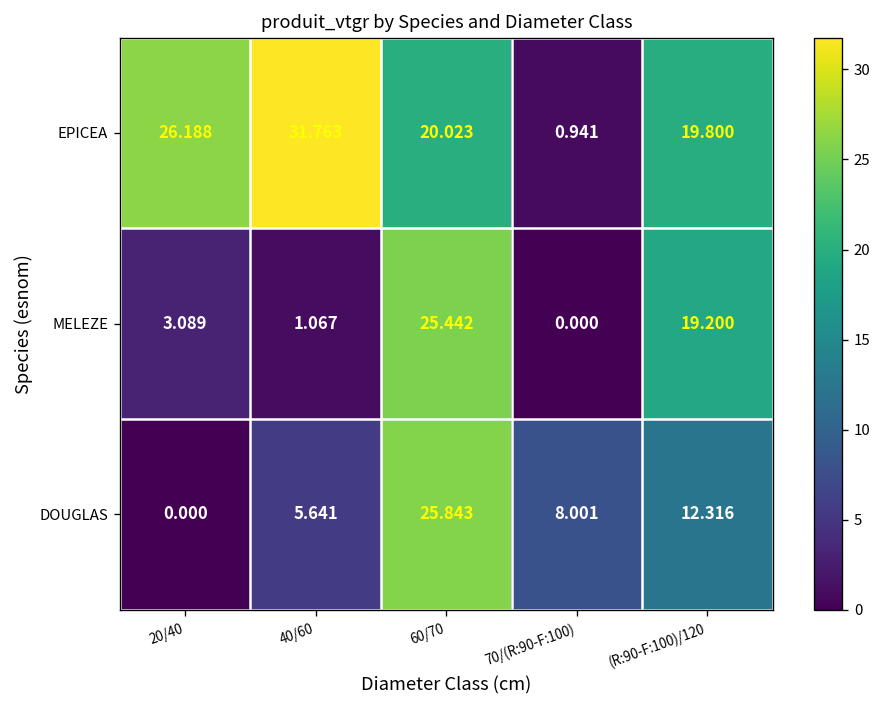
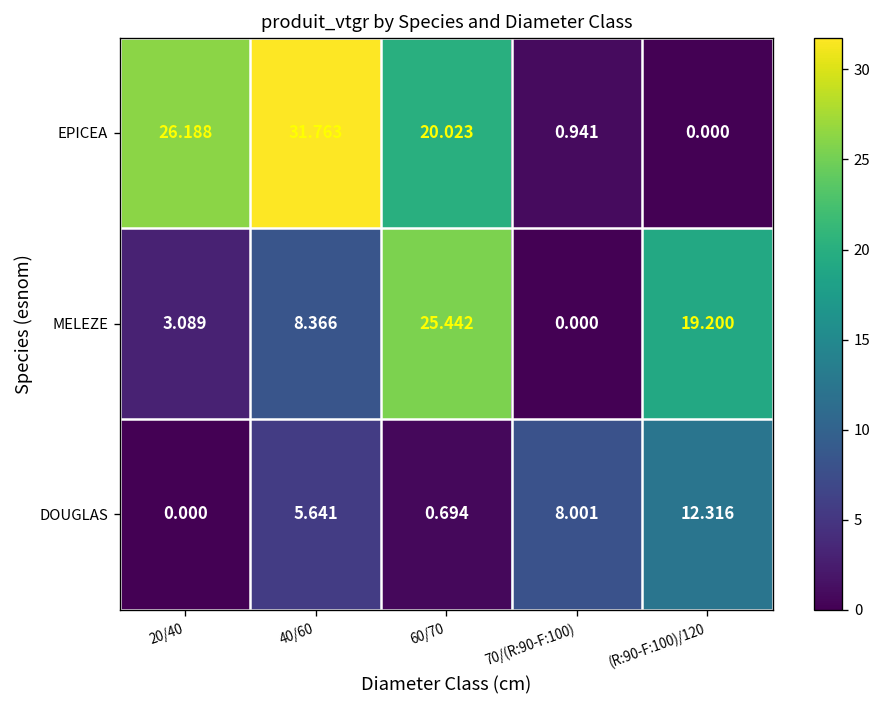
  {
    "EPICEA": {
      "20/40": 26.188,
      "60/70": 20.023,
      "70/(R:90-F:100)": 0.941,
-     "(R:90-F:100)/120": 19.800
+     "(R:90-F:100)/120": 0.000
    },
    "MELEZE": {
      "20/40": 3.089,
-     "40/60": 1.067,
+     "40/60": 8.366,
      "60/70": 25.442,
      "70/(R:90-F:100)": 0.000,
      "(R:90-F:100)/120": 19.200
    },
    "DOUGLAS": {
      "20/40": 0.000,
      "40/60": 5.641,
-     "60/70": 25.843,
+     "60/70": 0.694,
      "70/(R:90-F:100)": 8.001,
      "(R:90-F:100)/120": 12.316
    }
  }
